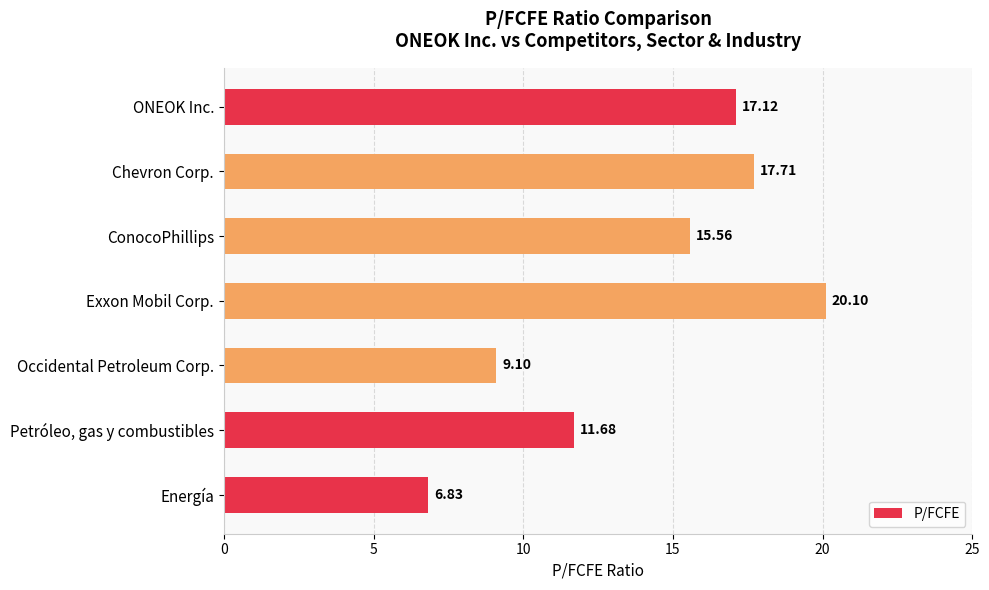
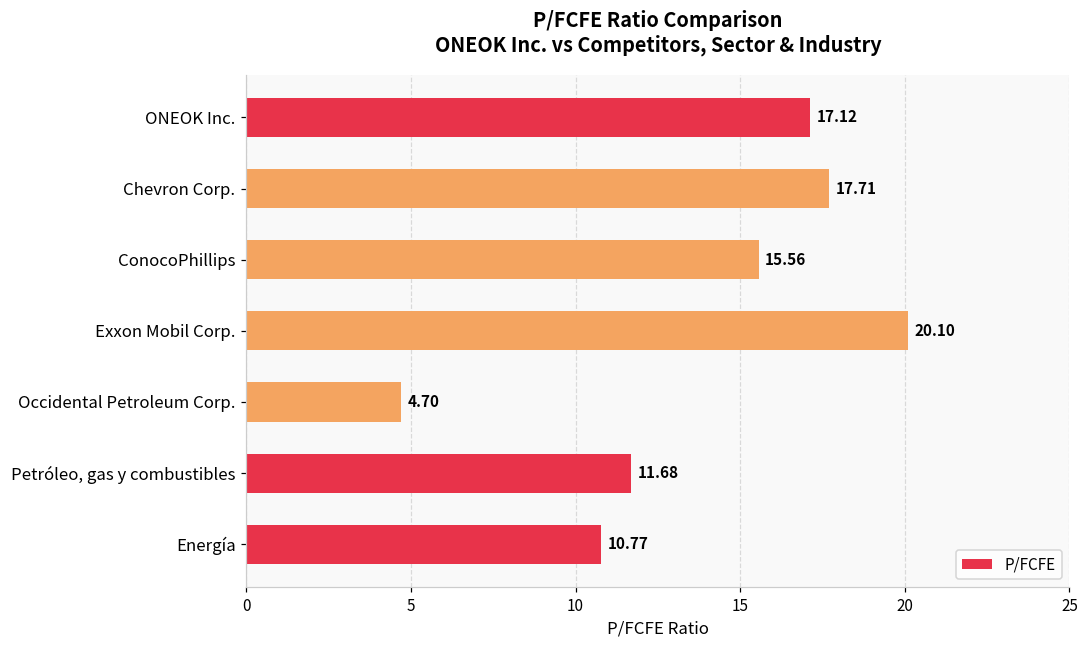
  {
    "ONEOK Inc.": 17.12,
    "Chevron Corp.": 17.71,
    "ConocoPhillips": 15.56,
    "Exxon Mobil Corp.": 20.10,
-   "Occidental Petroleum Corp.": 9.10,
+   "Occidental Petroleum Corp.": 4.70,
    "Petróleo, gas y combustibles": 11.68,
-   "Energía": 6.83
+   "Energía": 10.77
  }
